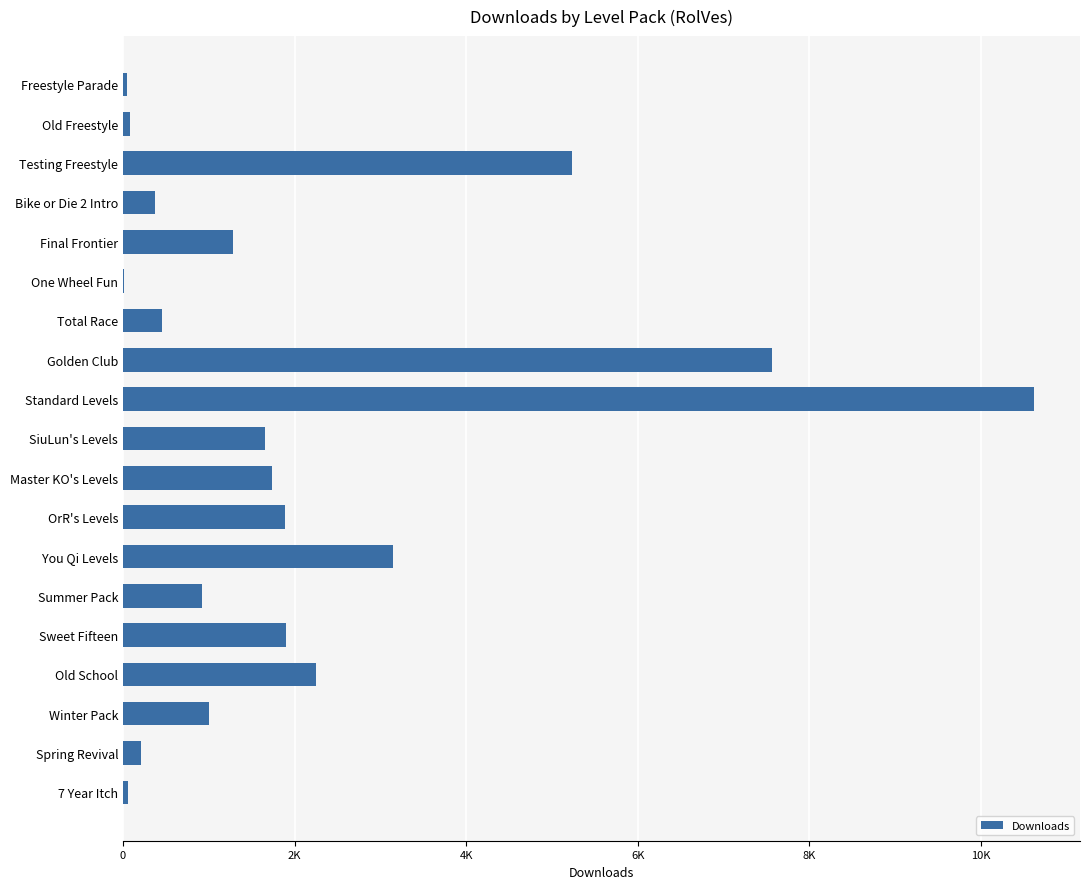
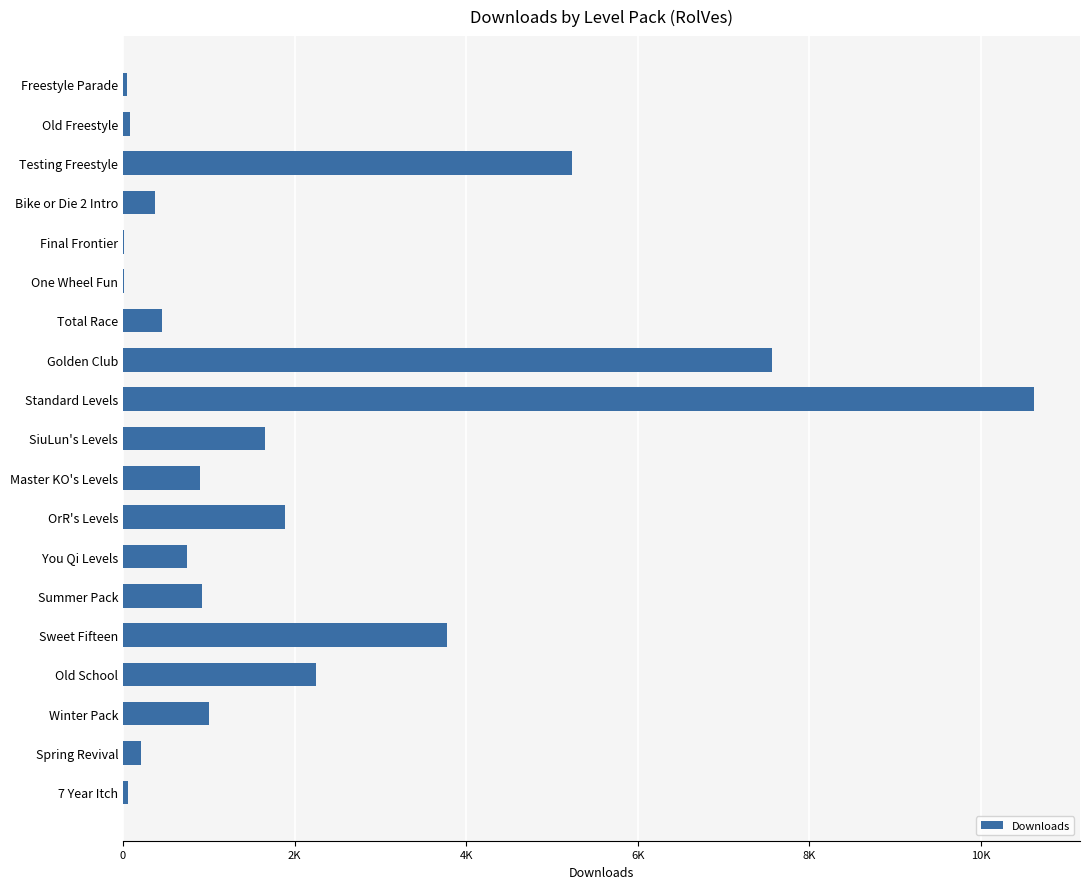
  {
    "Freestyle Parade": 0,
    "Old Freestyle": 100,
    "Testing Freestyle": 5200,
    "Bike or Die 2 Intro": 400,
-   "Final Frontier": 1300,
+   "Final Frontier": 0,
    "Total Race": 500,
    "Golden Club": 7600,
    "Standard Levels": 10600,
    "SiuLun's Levels": 1700,
-   "Master KO's Levels": 1700,
+   "Master KO's Levels": 900,
    "OrR's Levels": 1900,
-   "You Qi Levels": 3200,
+   "You Qi Levels": 700,
    "Summer Pack": 900,
-   "Sweet Fifteen": 1900,
+   "Sweet Fifteen": 3800,
    "Old School": 2200,
    "Winter Pack": 1000,
    "Spring Revival": 200,
    "7 Year Itch": 100
  }
